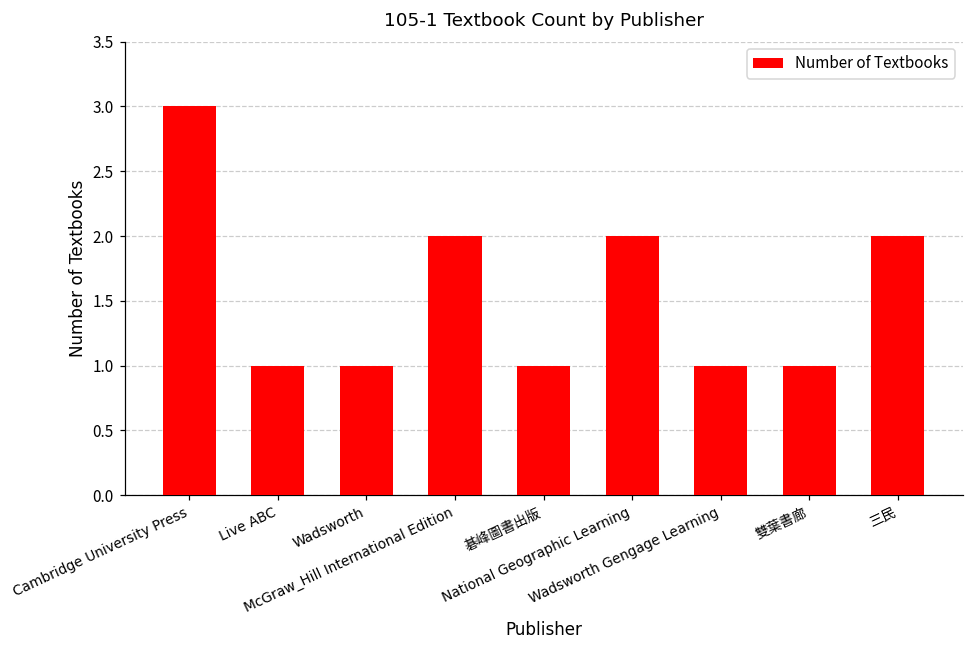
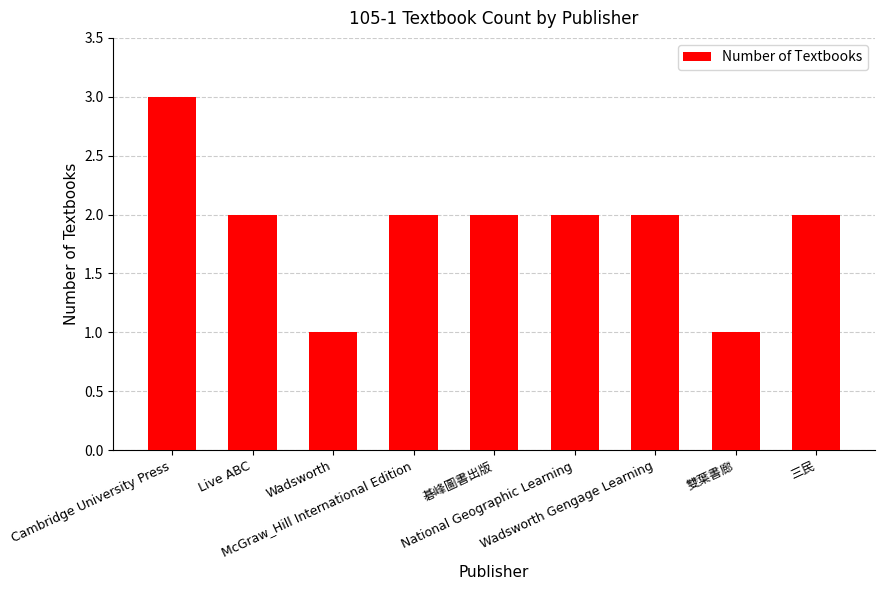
  {
    "Cambridge University Press": 3,
-   "Live ABC": 1,
+   "Live ABC": 2,
    "Wadsworth": 1,
    "McGraw_Hill International Edition": 2,
-   "碁峰圖書出版": 1,
+   "碁峰圖書出版": 2,
    "National Geographic Learning": 2,
-   "Wadsworth Gengage Learning": 1,
+   "Wadsworth Gengage Learning": 2,
    "雙葉書廊": 1,
    "三民": 2
  }
